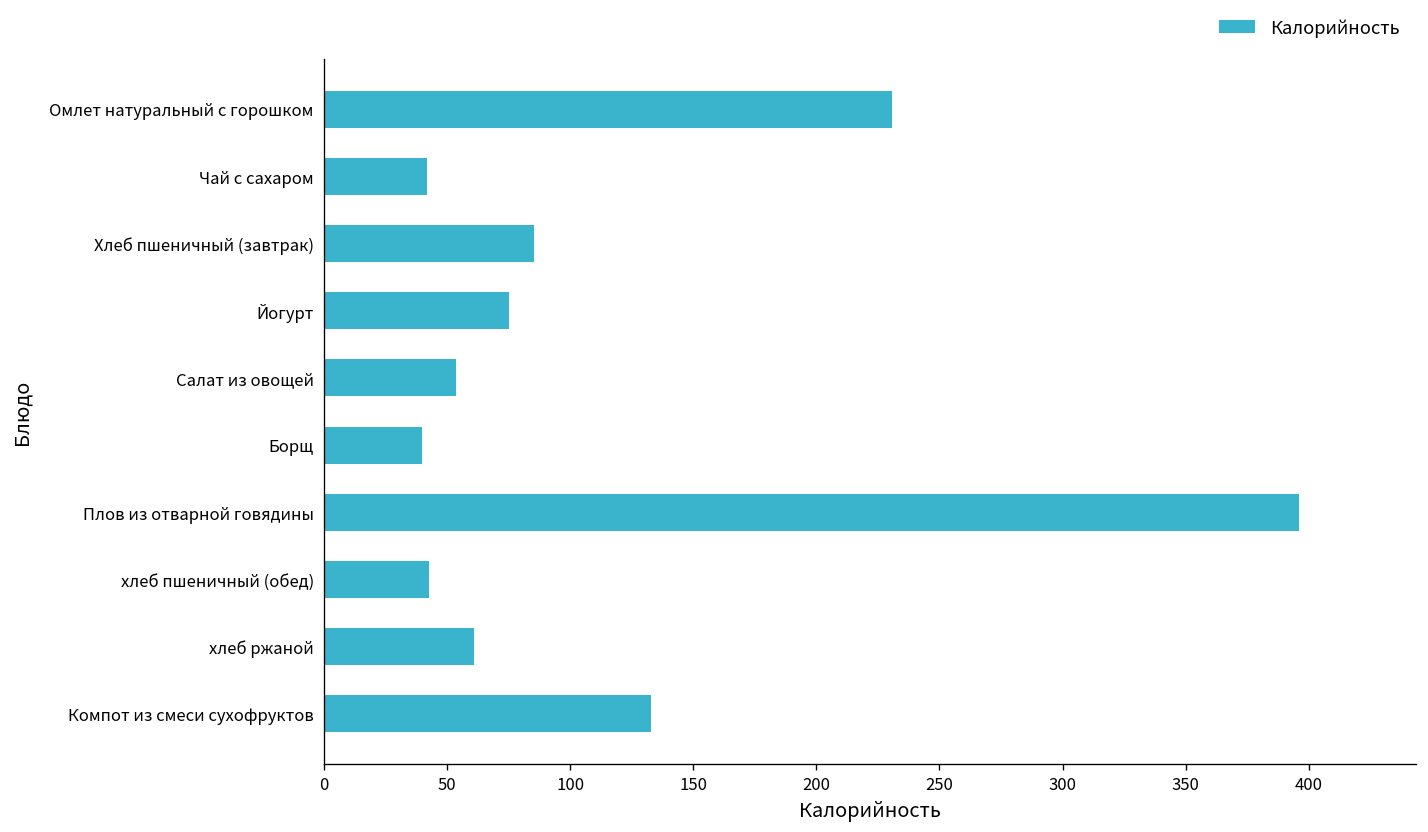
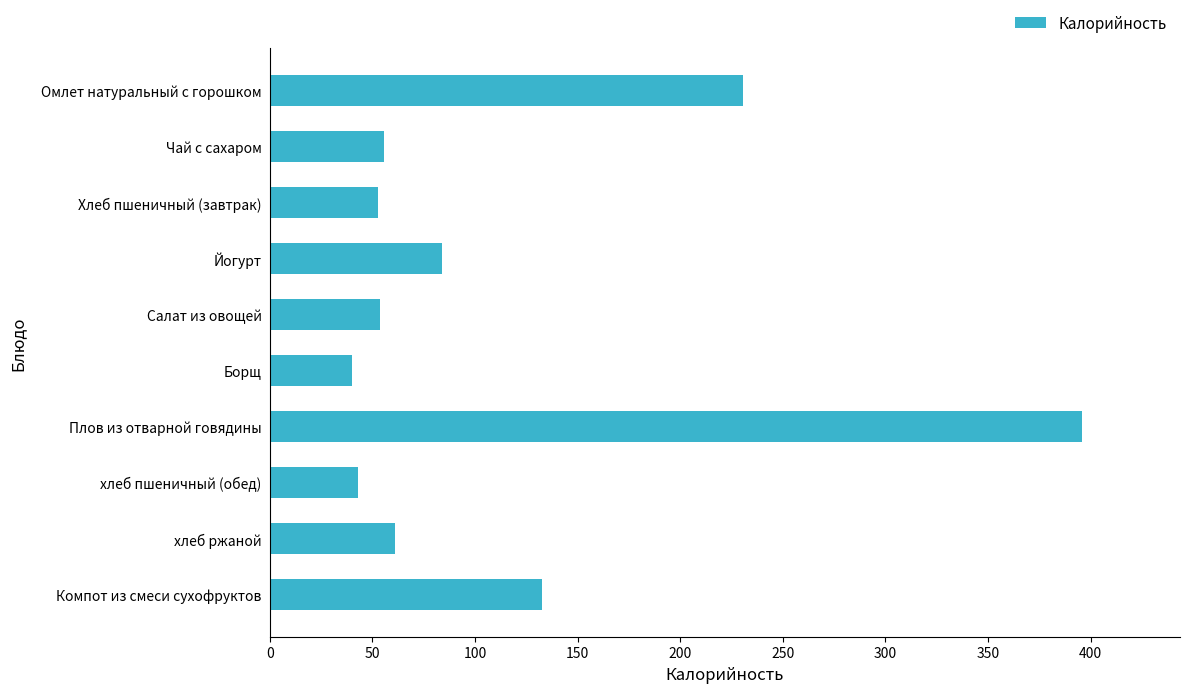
  {
    "Омлет натуральный с горошком": 231,
-   "Чай с сахаром": 42,
-   "Хлеб пшеничный (завтрак)": 85,
-   "Йогурт": 75,
+   "Чай с сахаром": 56,
+   "Хлеб пшеничный (завтрак)": 53,
+   "Йогурт": 84,
    "Салат из овощей": 54,
    "Борщ": 40,
    "Плов из отварной говядины": 396,
    "хлеб пшеничный (обед)": 43,
    "хлеб ржаной": 61,
    "Компот из смеси сухофруктов": 133
  }
